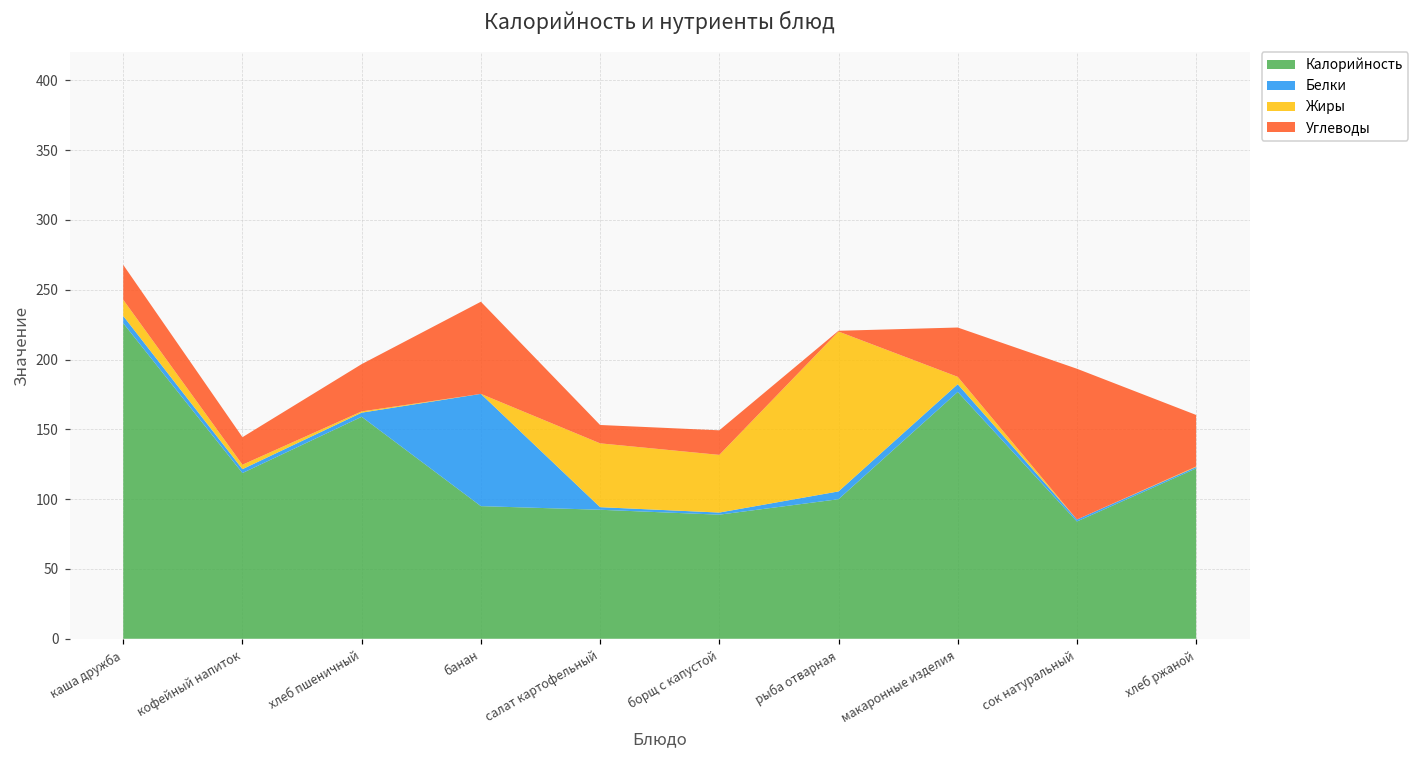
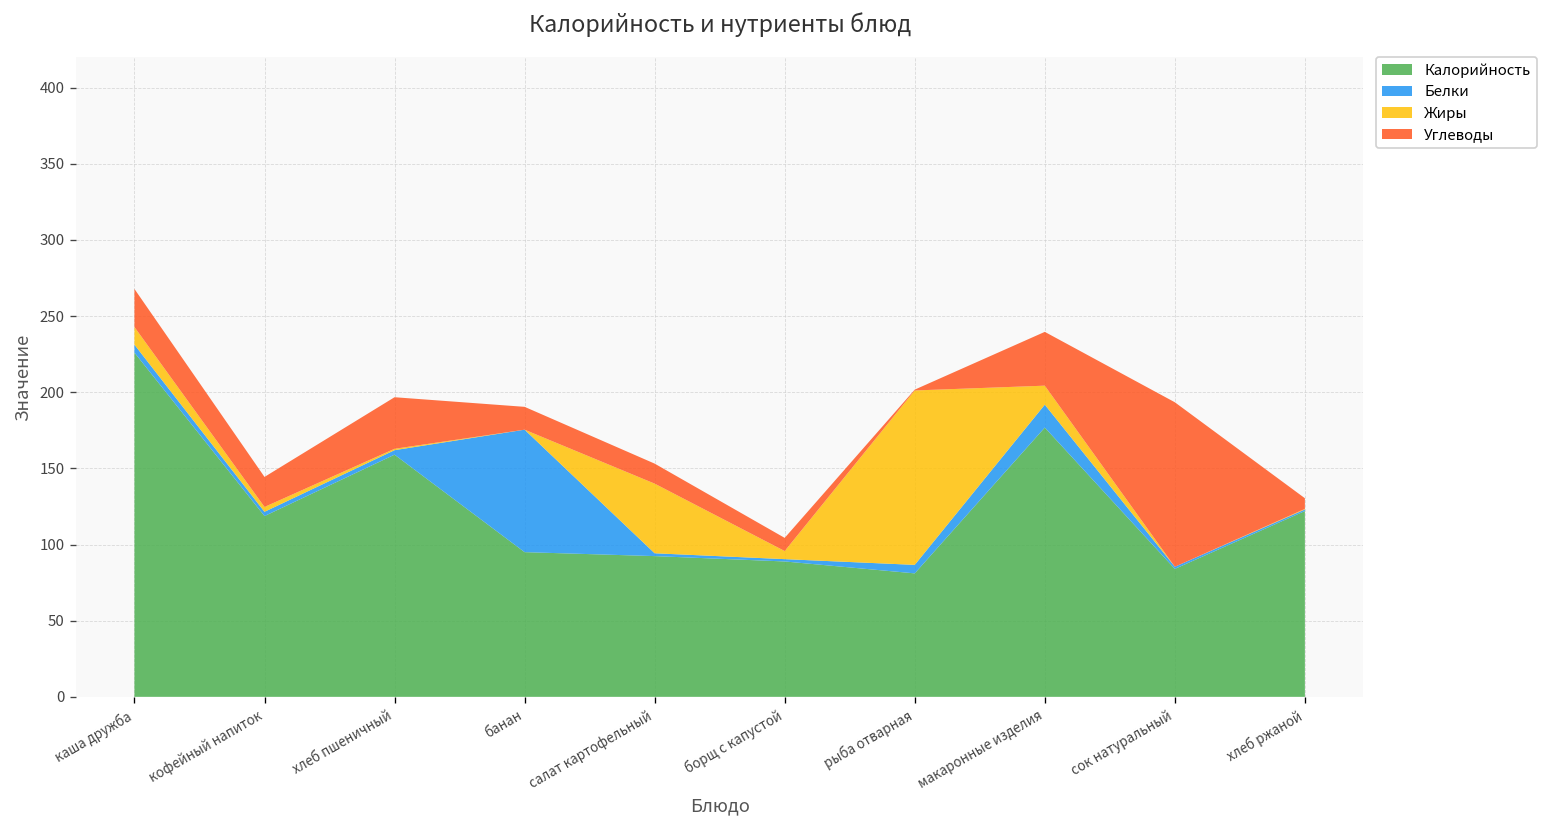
  {
    "Калорийность": {
      "каша дружба": 226,
      "кофейный напиток": 119,
      "хлеб пшеничный": 159,
      "банан": 95,
-     "рыба отварная": 100,
+     "рыба отварная": 81,
      "макаронные изделия": 177
    },
    "Белки": {
      "каша дружба": 5,
      "кофейный напиток": 3,
      "рыба отварная": 6,
-     "макаронные изделия": 6
+     "макаронные изделия": 15
    },
    "Жиры": {
      "каша дружба": 12,
      "кофейный напиток": 3,
      "салат картофельный": 46,
-     "борщ с капустой": 41,
-     "макаронные изделия": 5
+     "борщ с капустой": 5,
+     "макаронные изделия": 12
    },
    "Углеводы": {
      "каша дружба": 25,
      "кофейный напиток": 20,
      "хлеб пшеничный": 34,
-     "банан": 66,
+     "банан": 15,
      "салат картофельный": 13,
-     "борщ с капустой": 18,
+     "борщ с капустой": 9,
      "макаронные изделия": 35,
      "сок натуральный": 108,
-     "хлеб ржаной": 37
+     "хлеб ржаной": 7
    }
  }
